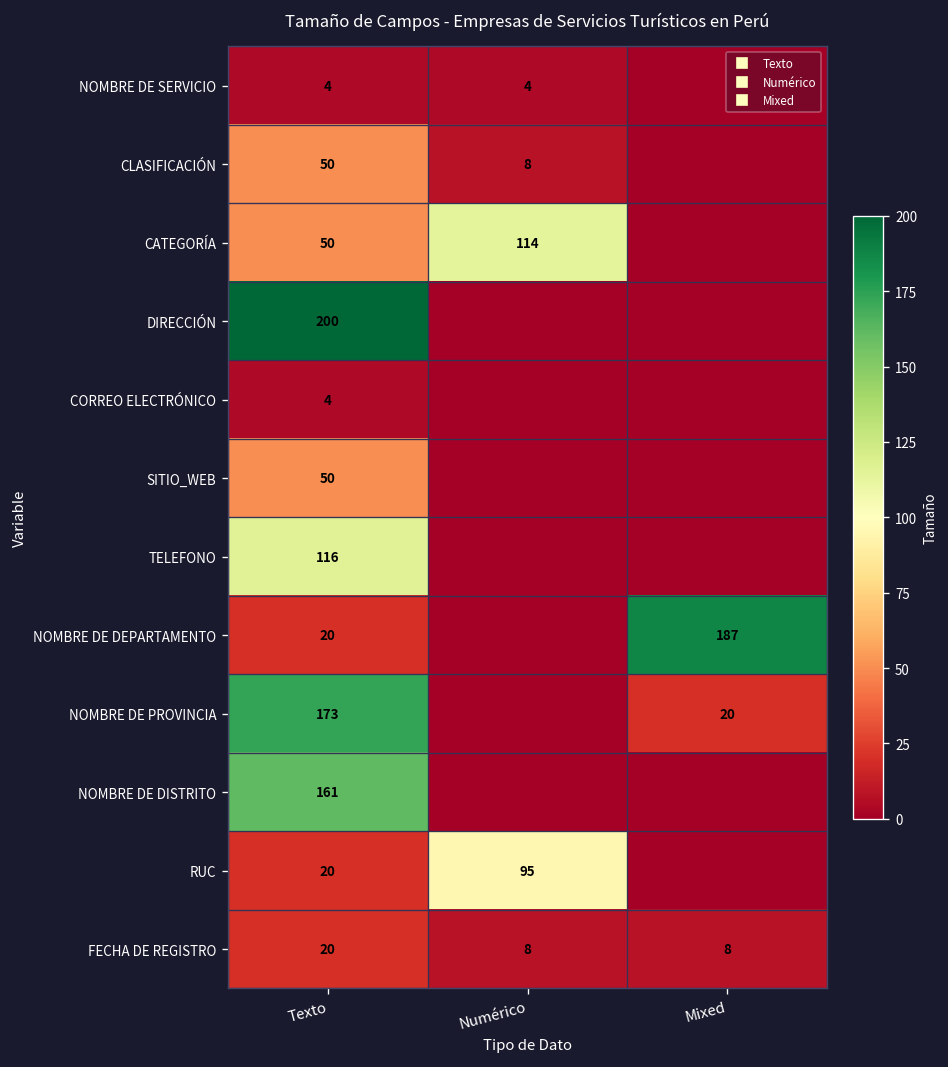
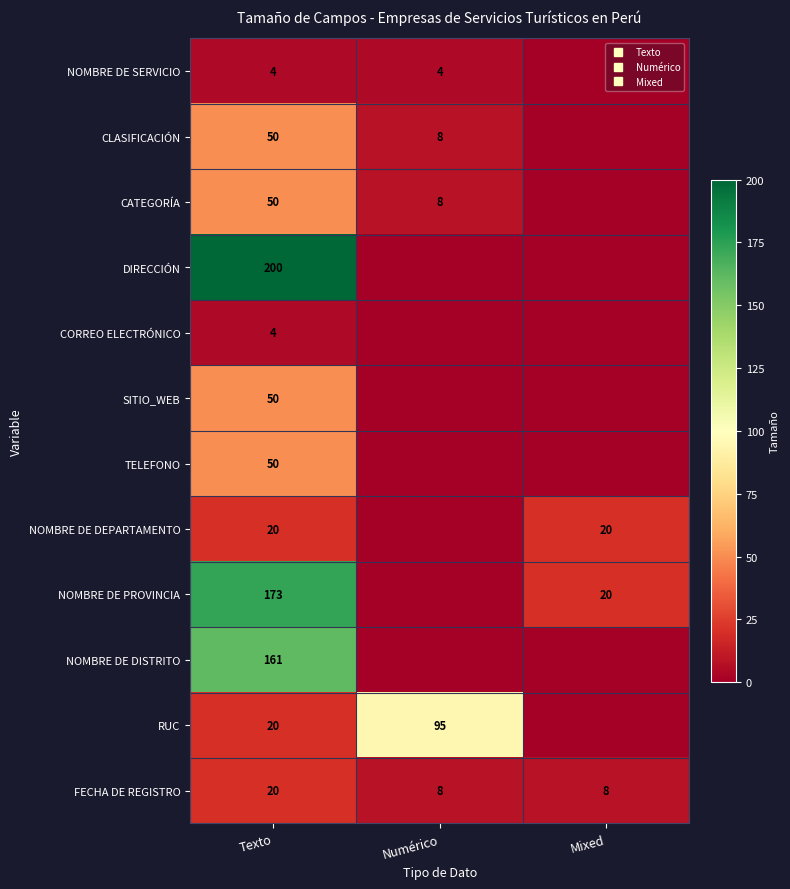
  {
    "NOMBRE DE SERVICIO": {
      "Texto": 4,
      "Numérico": 4
    },
    "CLASIFICACIÓN": {
      "Texto": 50,
      "Numérico": 8
    },
    "CATEGORÍA": {
      "Texto": 50,
-     "Numérico": 114
+     "Numérico": 8
    },
    "DIRECCIÓN": {
      "Texto": 200
    },
    "CORREO ELECTRÓNICO": {
      "Texto": 4
    },
    "SITIO_WEB": {
      "Texto": 50
    },
    "TELEFONO": {
-     "Texto": 116
+     "Texto": 50
    },
    "NOMBRE DE DEPARTAMENTO": {
      "Texto": 20,
-     "Mixed": 187
+     "Mixed": 20
    },
    "NOMBRE DE PROVINCIA": {
      "Texto": 173,
      "Mixed": 20
    },
    "NOMBRE DE DISTRITO": {
      "Texto": 161
    },
    "RUC": {
      "Texto": 20,
      "Numérico": 95
    },
    "FECHA DE REGISTRO": {
      "Texto": 20,
      "Numérico": 8,
      "Mixed": 8
    }
  }
